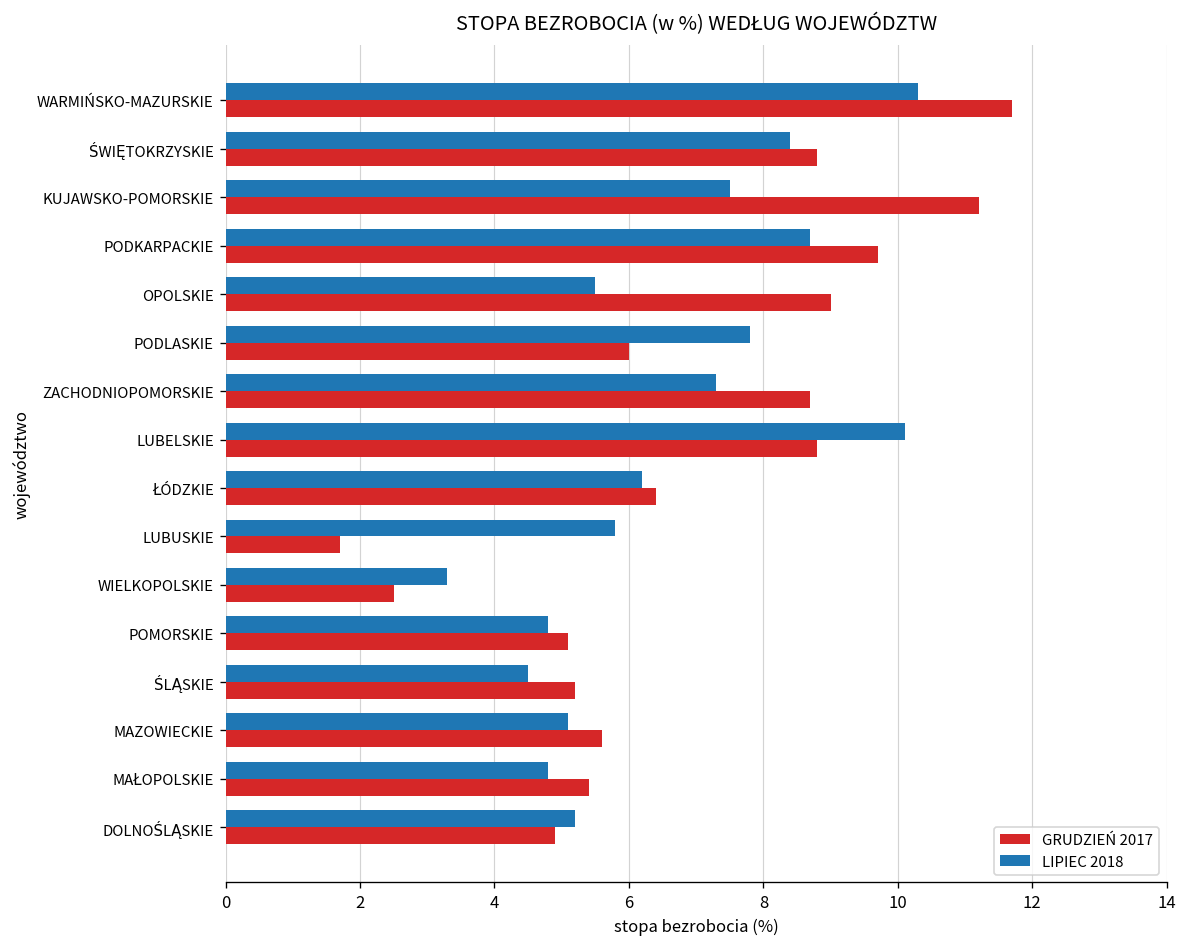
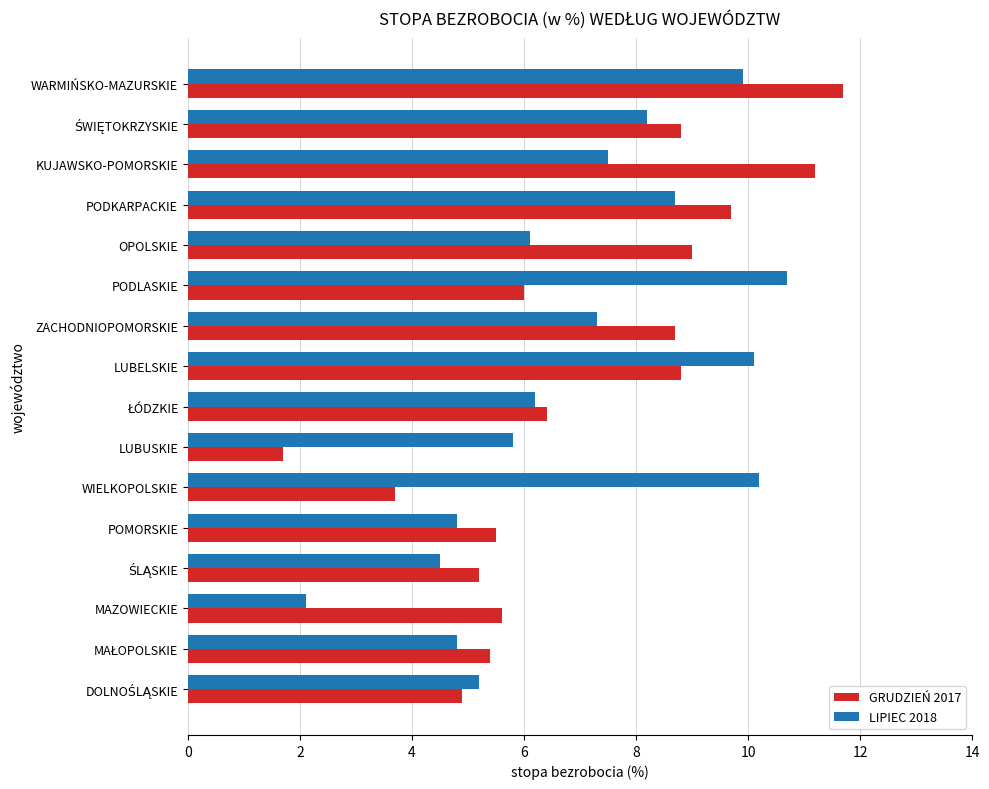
  {
    "GRUDZIEŃ 2017": {
      "WARMIŃSKO-MAZURSKIE": 11.7,
      "ŚWIĘTOKRZYSKIE": 8.8,
      "KUJAWSKO-POMORSKIE": 11.2,
      "PODKARPACKIE": 9.7,
      "OPOLSKIE": 9.0,
      "PODLASKIE": 6.0,
      "ZACHODNIOPOMORSKIE": 8.7,
      "LUBELSKIE": 8.8,
      "ŁÓDZKIE": 6.4,
      "LUBUSKIE": 1.7,
-     "WIELKOPOLSKIE": 2.5,
-     "POMORSKIE": 5.1,
+     "WIELKOPOLSKIE": 3.7,
+     "POMORSKIE": 5.5,
      "ŚLĄSKIE": 5.2,
      "MAZOWIECKIE": 5.6,
      "MAŁOPOLSKIE": 5.4,
      "DOLNOŚLĄSKIE": 4.9
    },
    "LIPIEC 2018": {
-     "WARMIŃSKO-MAZURSKIE": 10.3,
-     "ŚWIĘTOKRZYSKIE": 8.4,
+     "WARMIŃSKO-MAZURSKIE": 9.9,
+     "ŚWIĘTOKRZYSKIE": 8.2,
      "KUJAWSKO-POMORSKIE": 7.5,
      "PODKARPACKIE": 8.7,
-     "OPOLSKIE": 5.5,
-     "PODLASKIE": 7.8,
+     "OPOLSKIE": 6.1,
+     "PODLASKIE": 10.7,
      "ZACHODNIOPOMORSKIE": 7.3,
      "LUBELSKIE": 10.1,
      "ŁÓDZKIE": 6.2,
      "LUBUSKIE": 5.8,
-     "WIELKOPOLSKIE": 3.3,
+     "WIELKOPOLSKIE": 10.2,
      "POMORSKIE": 4.8,
      "ŚLĄSKIE": 4.5,
-     "MAZOWIECKIE": 5.1,
+     "MAZOWIECKIE": 2.1,
      "MAŁOPOLSKIE": 4.8,
      "DOLNOŚLĄSKIE": 5.2
    }
  }
